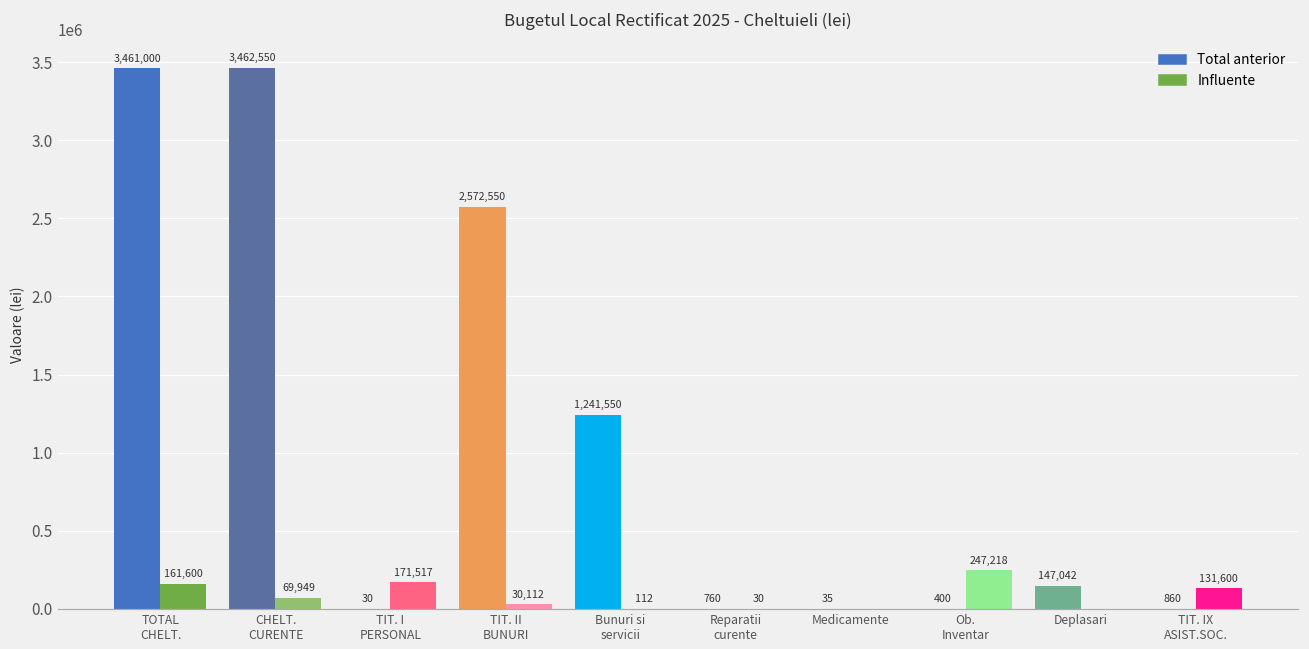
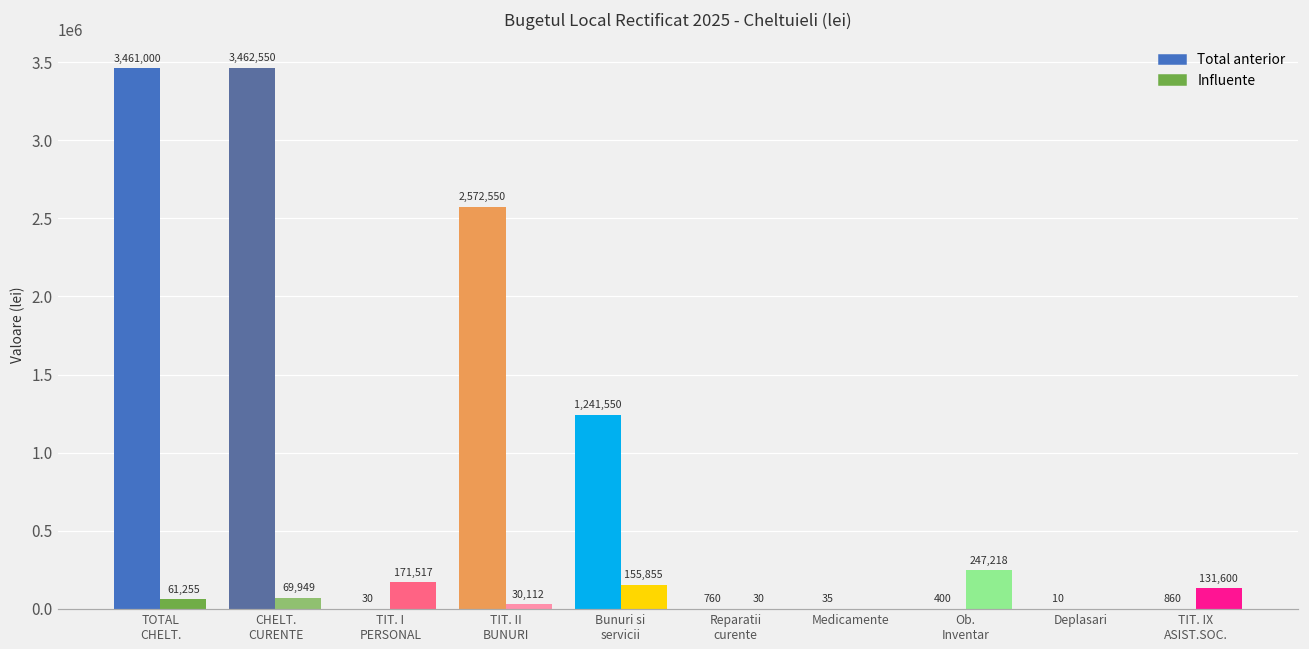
  {
    "Total anterior": {
      "TOTAL CHELT.": "3,461,000",
      "CHELT. CURENTE": "3,462,550",
      "TIT. I PERSONAL": "30",
      "TIT. II BUNURI": "2,572,550",
      "Bunuri si servicii": "1,241,550",
      "Reparatii curente": "760",
      "Medicamente": "35",
      "Ob. Inventar": "400",
-     "Deplasari": "147,042",
+     "Deplasari": "10",
      "TIT. IX ASIST.SOC.": "860"
    },
    "Influente": {
-     "TOTAL CHELT.": "161,600",
+     "TOTAL CHELT.": "61,255",
      "CHELT. CURENTE": "69,949",
      "TIT. I PERSONAL": "171,517",
      "TIT. II BUNURI": "30,112",
-     "Bunuri si servicii": "112",
+     "Bunuri si servicii": "155,855",
      "Reparatii curente": "30",
      "Ob. Inventar": "247,218",
      "TIT. IX ASIST.SOC.": "131,600"
    }
  }
